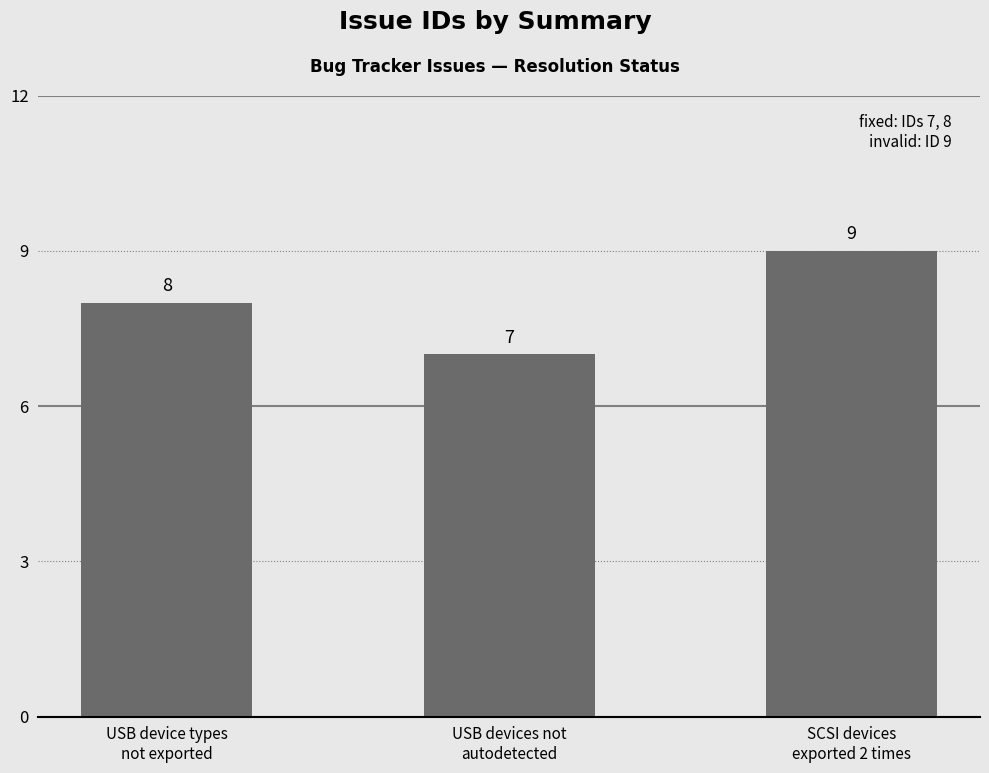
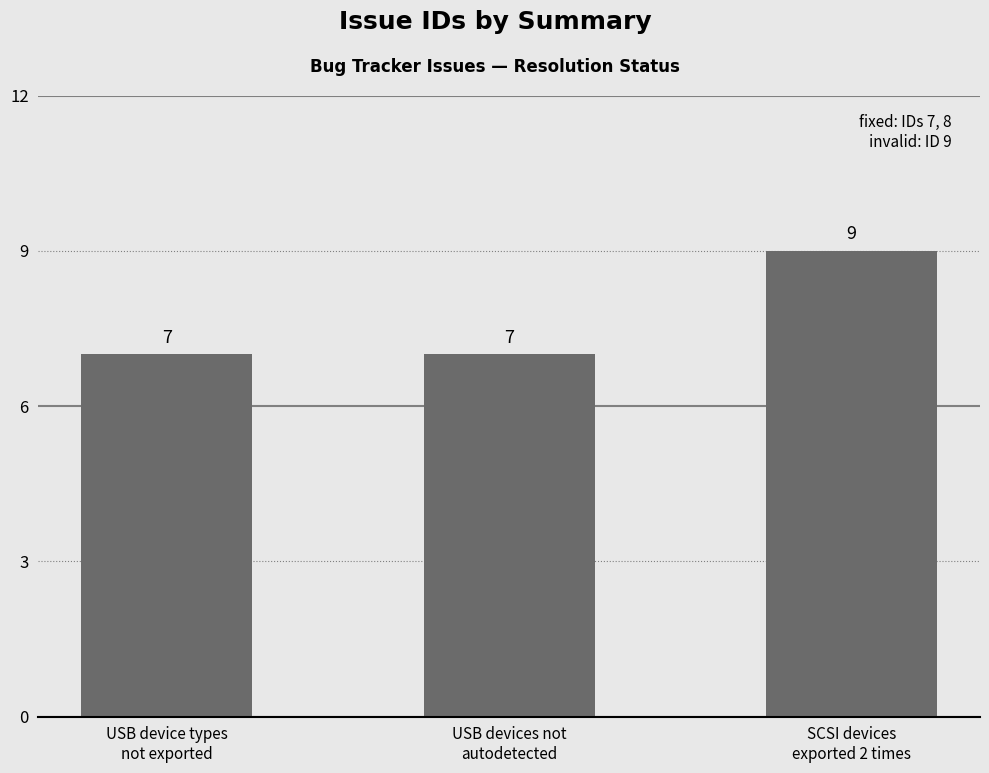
  {
-   "USB device types not exported": 8,
+   "USB device types not exported": 7,
    "USB devices not autodetected": 7,
    "SCSI devices exported 2 times": 9
  }
